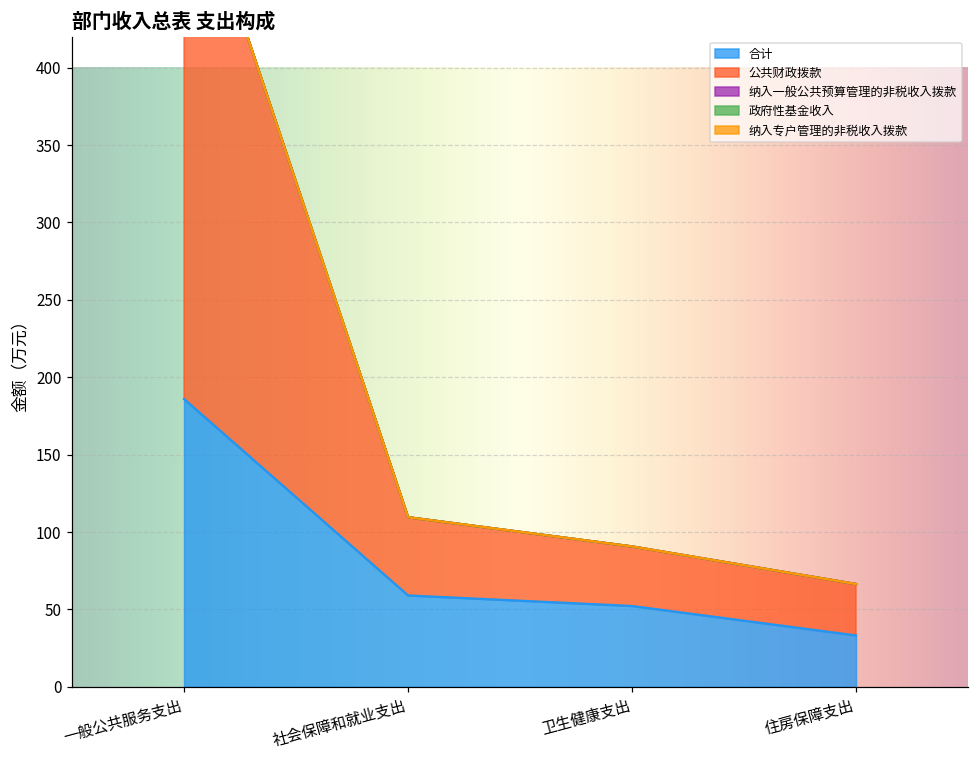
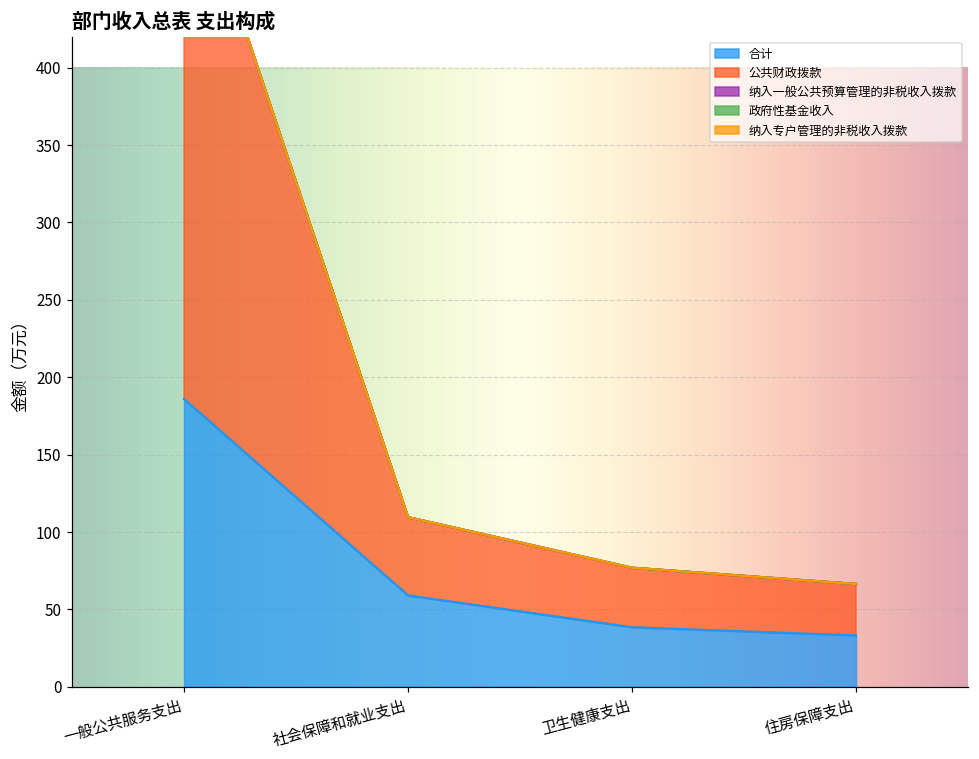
  {
    "合计": {
      "一般公共服务支出": 186,
      "社会保障和就业支出": 59,
-     "卫生健康支出": 52,
+     "卫生健康支出": 38,
      "住房保障支出": 33
    }
  }
